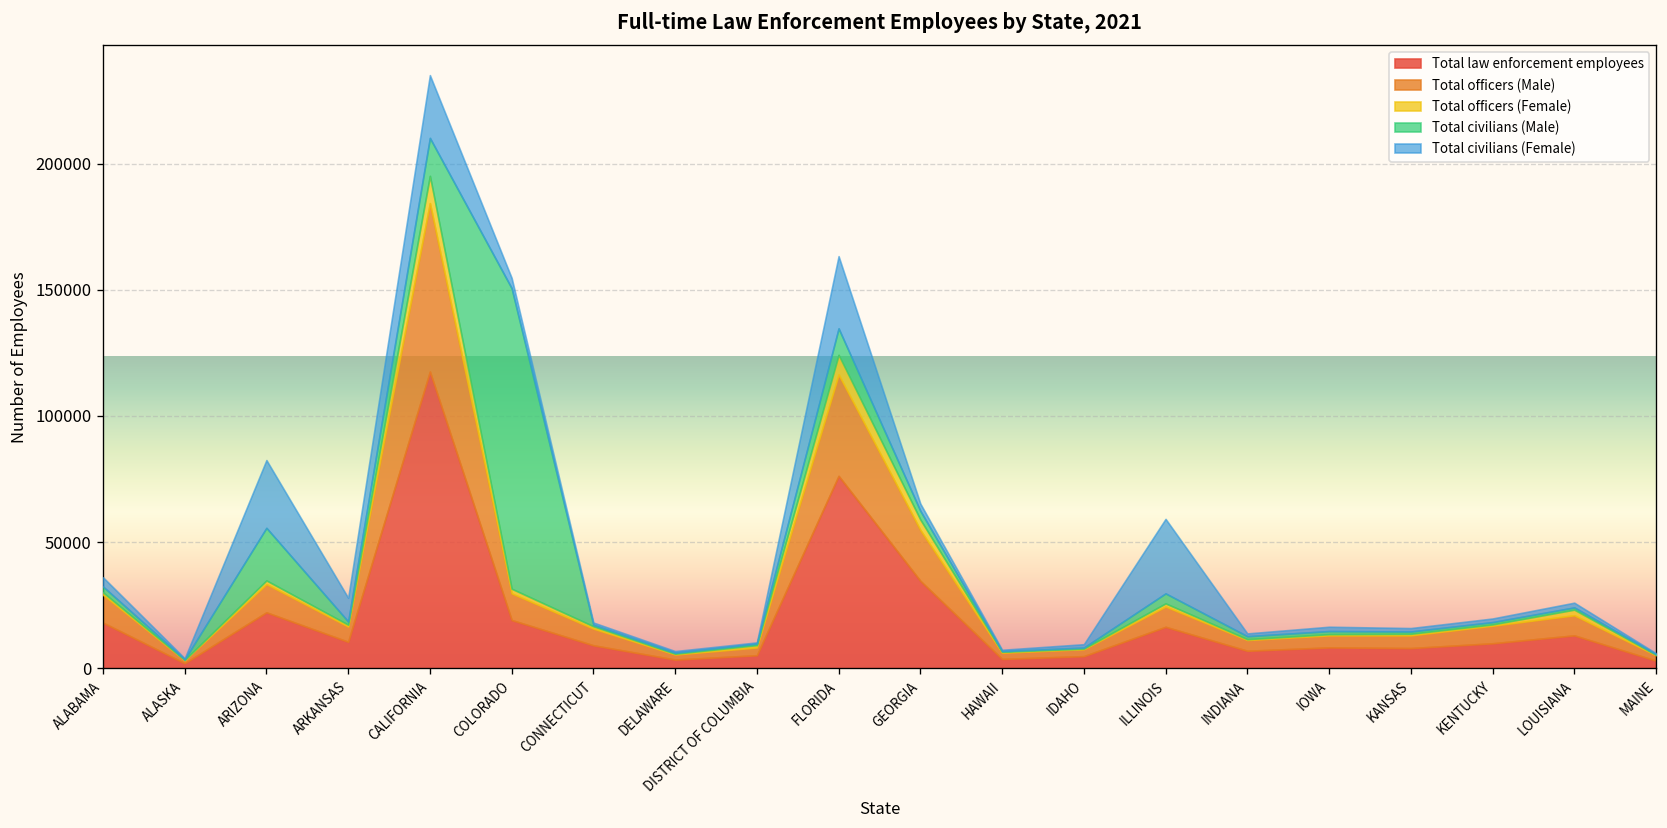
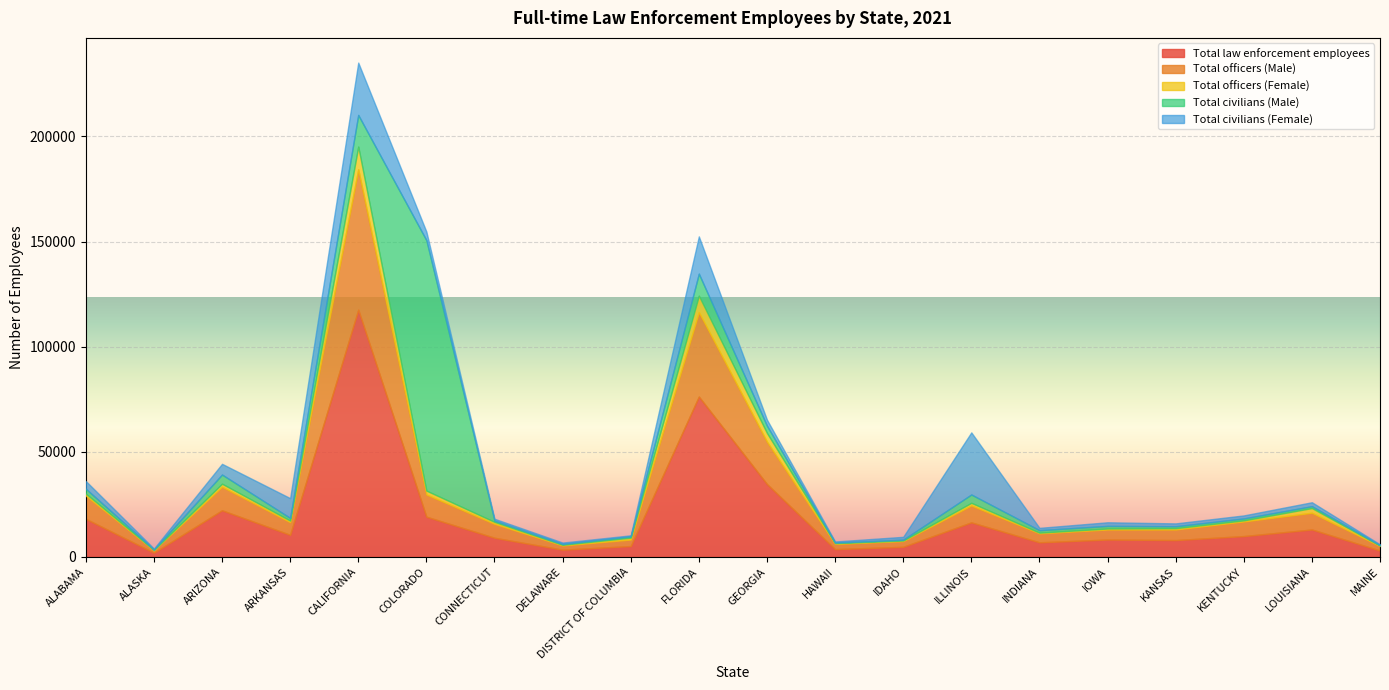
  {
    "Total officers (Female)": {
      "ARIZONA": 1000,
      "CALIFORNIA": 11000,
      "COLORADO": 2000,
      "FLORIDA": 8000,
      "GEORGIA": 4000,
      "ILLINOIS": 1000
    },
    "Total civilians (Male)": {
      "ALABAMA": 2000,
-     "ARIZONA": 21000,
+     "ARIZONA": 4000,
      "ARKANSAS": 1000,
      "CALIFORNIA": 15000,
      "COLORADO": 119000,
      "FLORIDA": 11000,
      "GEORGIA": 3000,
      "ILLINOIS": 4000,
      "IOWA": 1000
    },
    "Total civilians (Female)": {
      "ALABAMA": 4000,
-     "ARIZONA": 27000,
+     "ARIZONA": 5000,
      "ARKANSAS": 9000,
      "CALIFORNIA": 25000,
      "COLORADO": 4000,
-     "FLORIDA": 29000,
+     "FLORIDA": 18000,
      "GEORGIA": 3000,
      "IDAHO": 1000,
      "ILLINOIS": 30000,
      "IOWA": 2000,
      "KANSAS": 1000,
      "KENTUCKY": 1000,
      "LOUISIANA": 2000
    }
  }
